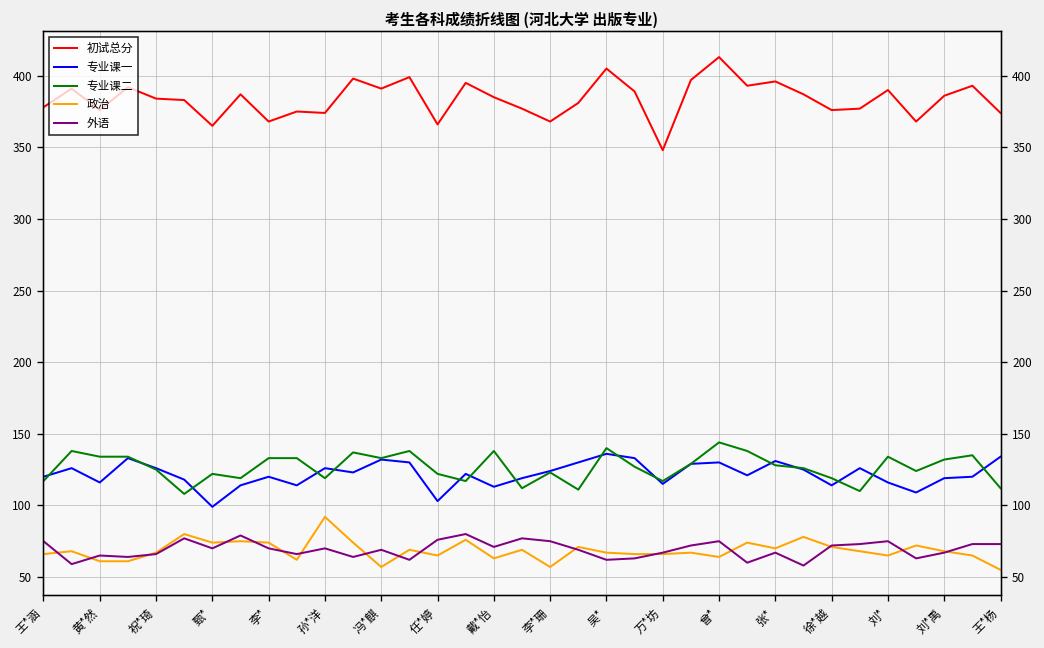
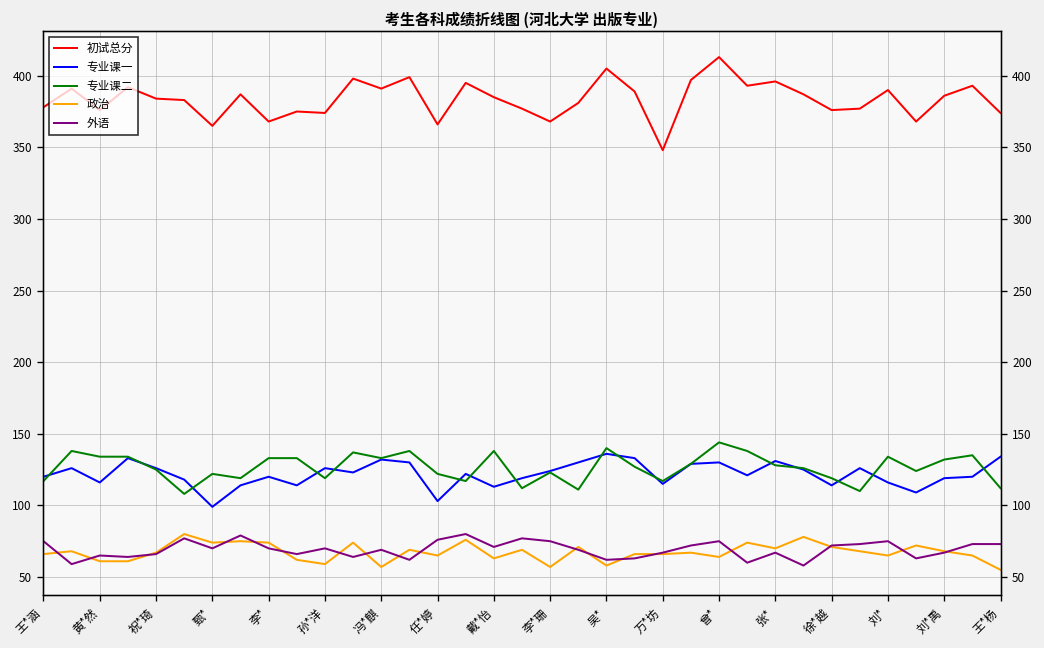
  {
    "初试总分": {
      "王*涵": 378,
      "祝*琦": 384,
      "甄*": 365,
      "李*": 368,
      "孙*洋": 374,
      "冯*麒": 391,
      "任*婷": 366,
      "戴*怡": 385,
      "李*珊": 368,
      "吴*": 405,
      "万*坊": 348,
      "曾*": 413,
      "徐*越": 376,
      "刘*": 390,
      "刘*禹": 386,
      "王*杨": 374
    },
    "专业课一": {
      "王*涵": 120,
      "黄*然": 116,
      "甄*": 99,
      "李*": 120,
      "孙*洋": 126,
      "任*婷": 103,
      "戴*怡": 113,
      "吴*": 136,
      "曾*": 130,
      "徐*越": 114,
      "刘*": 116,
      "刘*禹": 119,
      "王*杨": 134
    },
    "专业课二": {
      "王*涵": 117,
      "黄*然": 134,
      "甄*": 122,
      "李*": 133,
      "孙*洋": 119,
      "任*婷": 122,
      "戴*怡": 138,
      "吴*": 140,
      "曾*": 144,
      "徐*越": 119,
      "刘*": 134,
      "刘*禹": 132,
      "王*杨": 112
    },
    "政治": {
      "王*涵": 66,
      "黄*然": 61,
      "甄*": 74,
      "李*": 74,
-     "孙*洋": 92,
+     "孙*洋": 59,
      "冯*麒": 57,
      "任*婷": 65,
      "戴*怡": 63,
      "李*珊": 57,
-     "吴*": 67,
+     "吴*": 58,
      "曾*": 64,
      "刘*": 65,
      "王*杨": 55
    },
    "外语": {
      "王*涵": 75,
      "黄*然": 65,
      "甄*": 70,
      "李*": 70,
      "孙*洋": 70,
      "冯*麒": 69,
      "任*婷": 76,
      "戴*怡": 71,
      "李*珊": 75,
      "吴*": 62,
      "曾*": 75,
      "刘*": 75,
      "王*杨": 73
    }
  }
